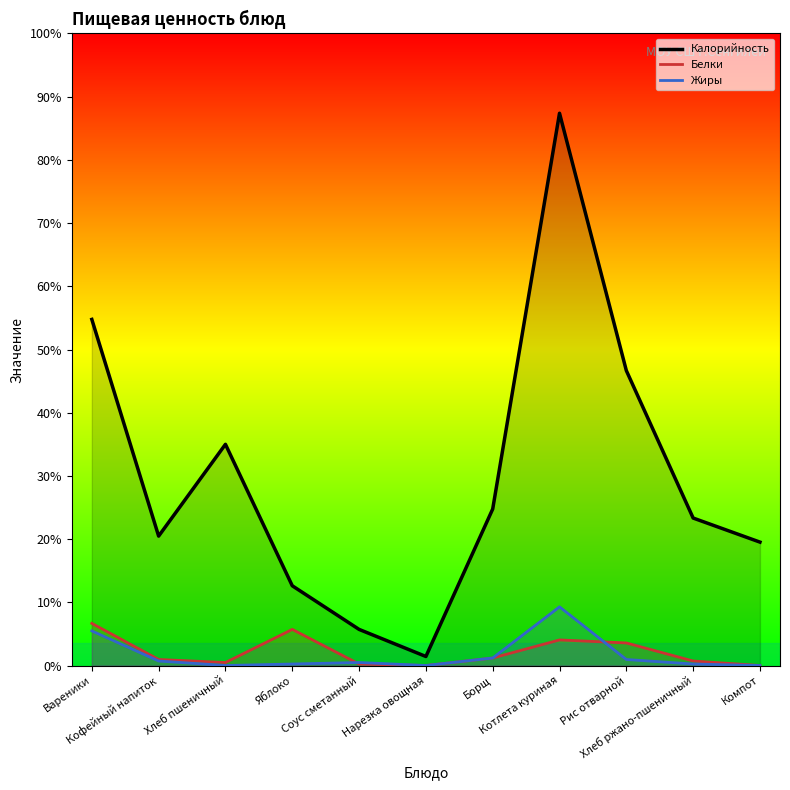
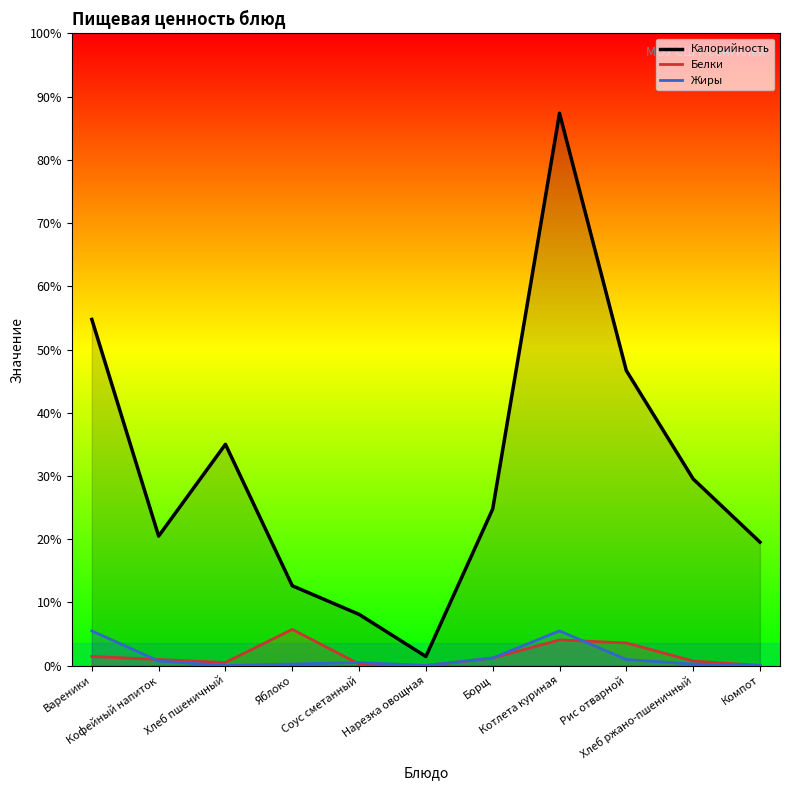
  {
    "Калорийность": {
      "Вареники": "55%",
      "Кофейный напиток": "20%",
      "Хлеб пшеничный": "35%",
      "Яблоко": "13%",
-     "Соус сметанный": "6%",
+     "Соус сметанный": "8%",
      "Нарезка овощная": "1%",
      "Борщ": "25%",
      "Котлета куриная": "87%",
      "Рис отварной": "47%",
-     "Хлеб ржано-пшеничный": "23%",
+     "Хлеб ржано-пшеничный": "30%",
      "Компот": "20%"
    },
    "Белки": {
-     "Вареники": "7%",
+     "Вареники": "1%",
      "Хлеб пшеничный": "0%",
      "Яблоко": "6%",
      "Котлета куриная": "4%",
      "Рис отварной": "4%",
      "Хлеб ржано-пшеничный": "1%"
    },
    "Жиры": {
      "Вареники": "5%",
      "Хлеб пшеничный": "0%",
      "Яблоко": "0%",
-     "Котлета куриная": "9%",
+     "Котлета куриная": "5%",
      "Рис отварной": "1%",
      "Хлеб ржано-пшеничный": "0%"
    }
  }
